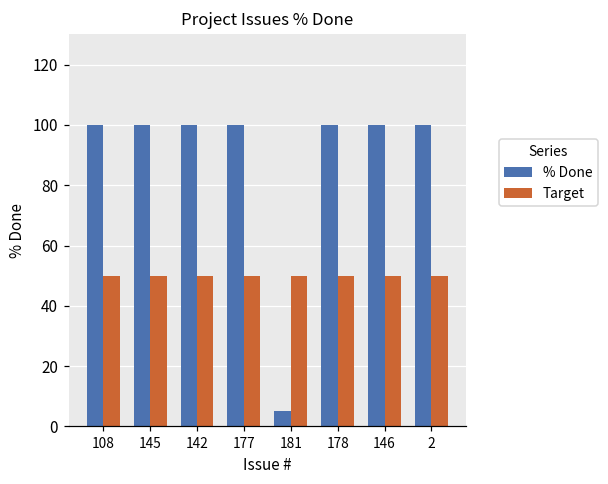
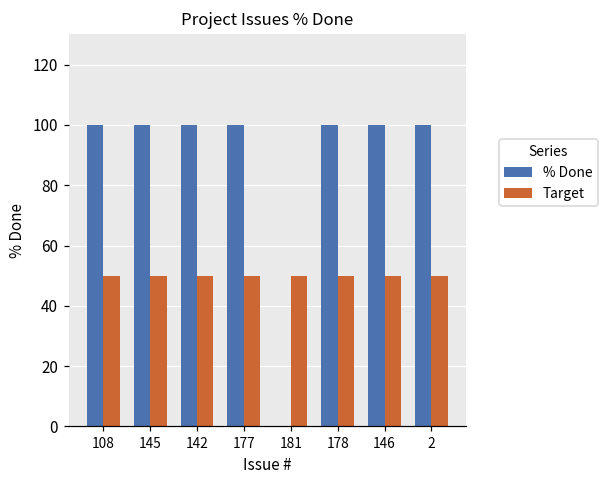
  {
    "% Done": {
      "108": 100,
      "145": 100,
      "142": 100,
      "177": 100,
-     "181": 5,
+     "181": 0,
      "178": 100,
      "146": 100,
      "2": 100
    },
    "Target": {
      "108": 50,
      "145": 50,
      "142": 50,
      "177": 50,
      "181": 50,
      "178": 50,
      "146": 50,
      "2": 50
    }
  }
